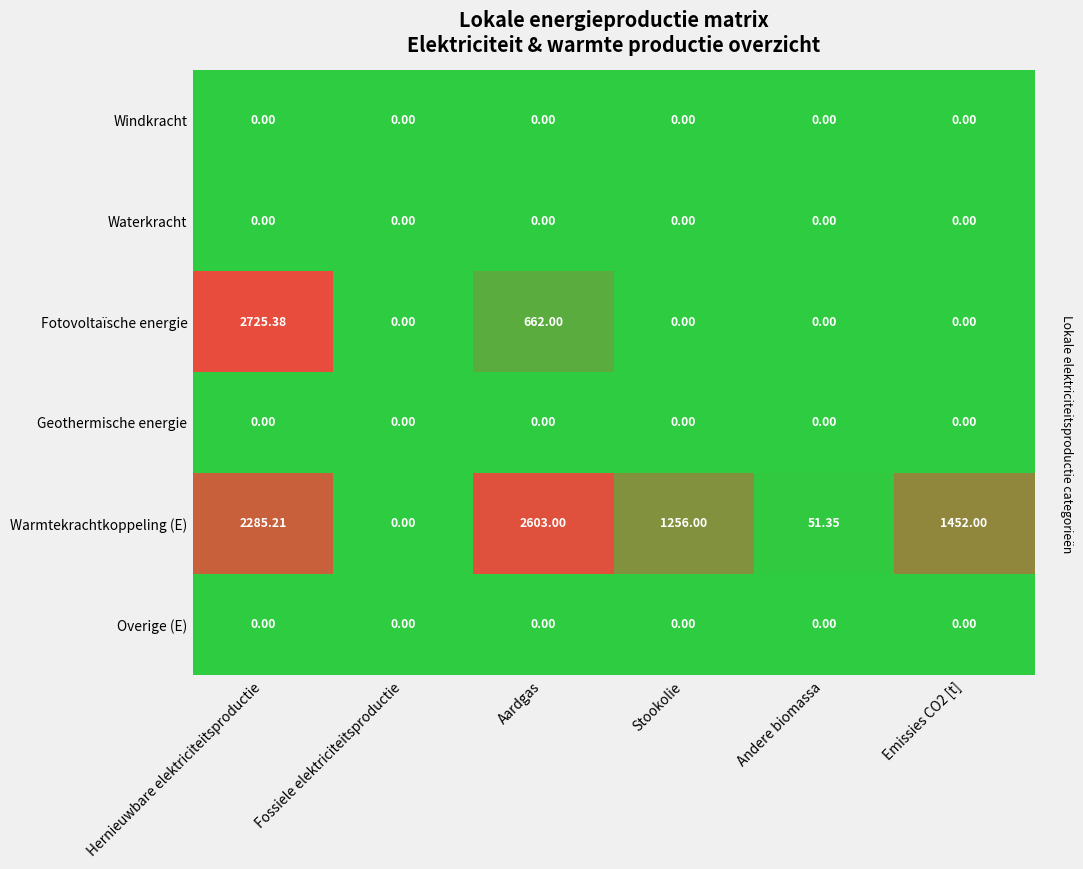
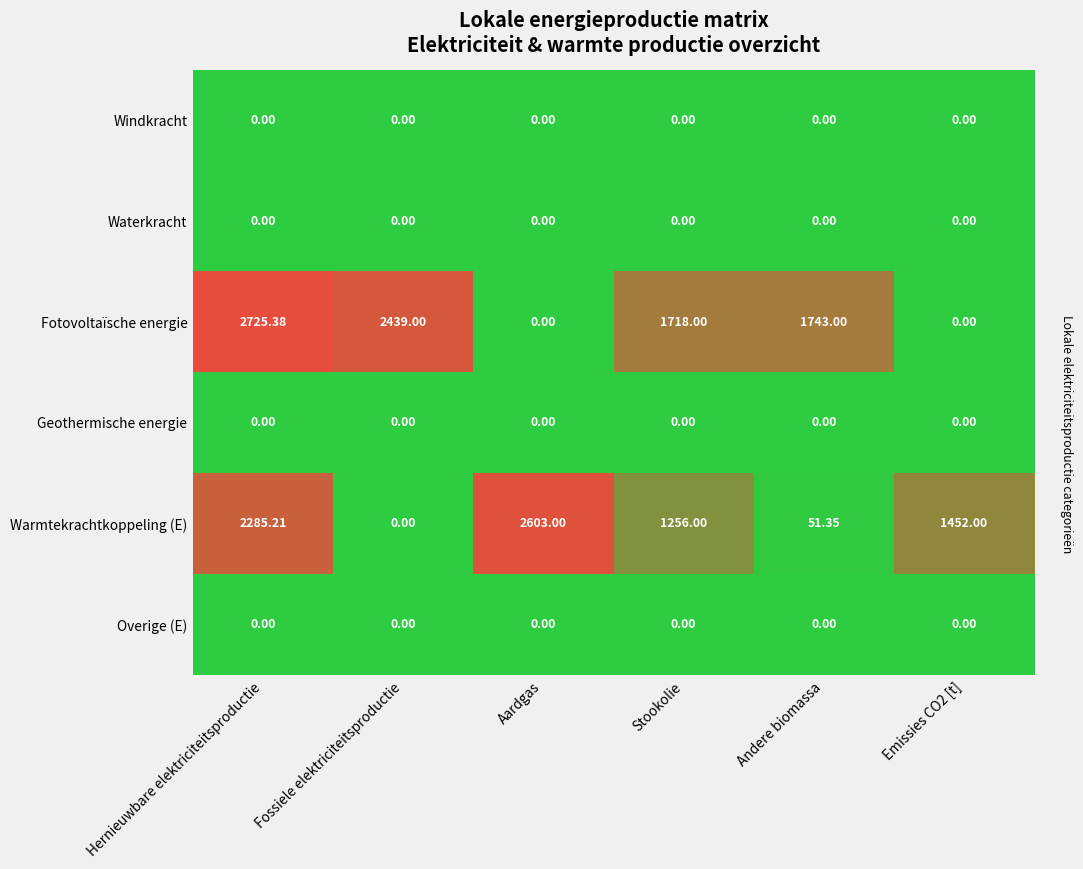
  {
    "Windkracht": {
      "Hernieuwbare elektriciteitsproductie": 0.00,
      "Fossiele elektriciteitsproductie": 0.00,
      "Aardgas": 0.00,
      "Stookolie": 0.00,
      "Andere biomassa": 0.00,
      "Emissies CO2 [t]": 0.00
    },
    "Waterkracht": {
      "Hernieuwbare elektriciteitsproductie": 0.00,
      "Fossiele elektriciteitsproductie": 0.00,
      "Aardgas": 0.00,
      "Stookolie": 0.00,
      "Andere biomassa": 0.00,
      "Emissies CO2 [t]": 0.00
    },
    "Fotovoltaïsche energie": {
      "Hernieuwbare elektriciteitsproductie": 2725.38,
-     "Fossiele elektriciteitsproductie": 0.00,
-     "Aardgas": 662.00,
-     "Stookolie": 0.00,
-     "Andere biomassa": 0.00,
+     "Fossiele elektriciteitsproductie": 2439.00,
+     "Aardgas": 0.00,
+     "Stookolie": 1718.00,
+     "Andere biomassa": 1743.00,
      "Emissies CO2 [t]": 0.00
    },
    "Geothermische energie": {
      "Hernieuwbare elektriciteitsproductie": 0.00,
      "Fossiele elektriciteitsproductie": 0.00,
      "Aardgas": 0.00,
      "Stookolie": 0.00,
      "Andere biomassa": 0.00,
      "Emissies CO2 [t]": 0.00
    },
    "Warmtekrachtkoppeling (E)": {
      "Hernieuwbare elektriciteitsproductie": 2285.21,
      "Fossiele elektriciteitsproductie": 0.00,
      "Aardgas": 2603.00,
      "Stookolie": 1256.00,
      "Andere biomassa": 51.35,
      "Emissies CO2 [t]": 1452.00
    },
    "Overige (E)": {
      "Hernieuwbare elektriciteitsproductie": 0.00,
      "Fossiele elektriciteitsproductie": 0.00,
      "Aardgas": 0.00,
      "Stookolie": 0.00,
      "Andere biomassa": 0.00,
      "Emissies CO2 [t]": 0.00
    }
  }
